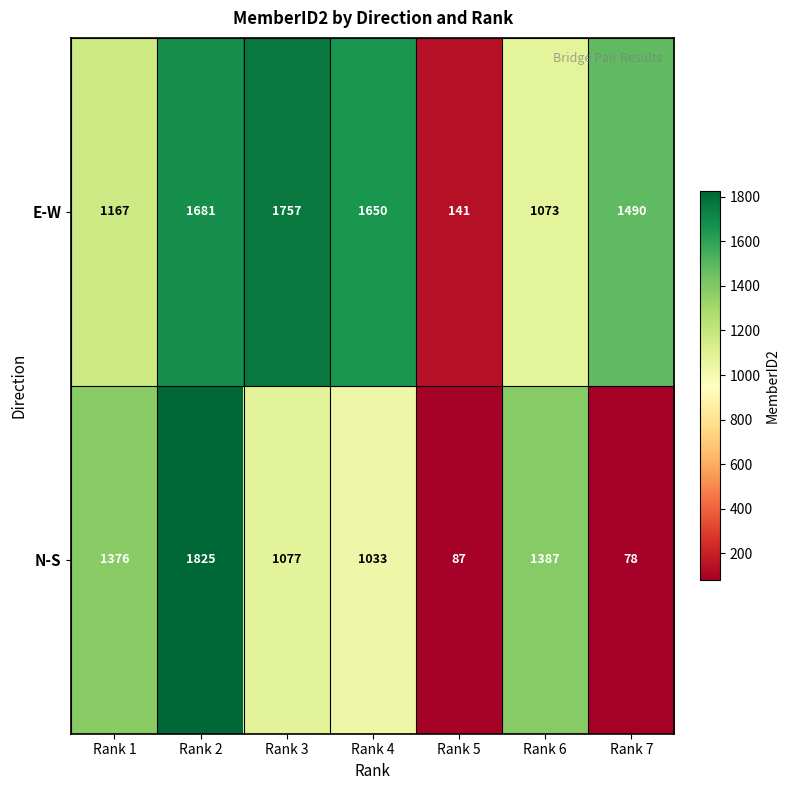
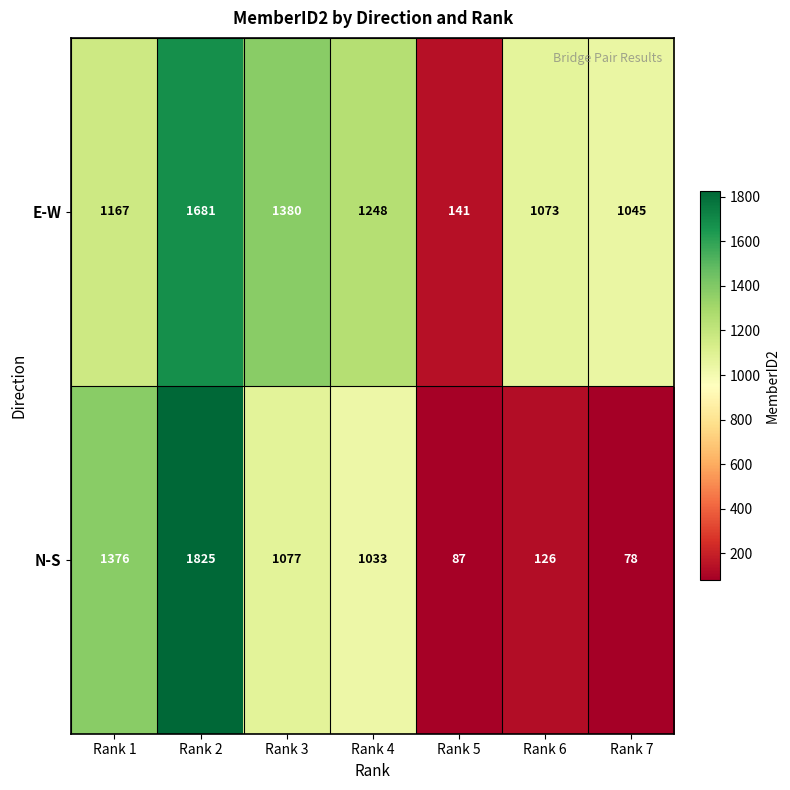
  {
    "E-W": {
      "Rank 1": 1167,
      "Rank 2": 1681,
-     "Rank 3": 1757,
-     "Rank 4": 1650,
+     "Rank 3": 1380,
+     "Rank 4": 1248,
      "Rank 5": 141,
      "Rank 6": 1073,
-     "Rank 7": 1490
+     "Rank 7": 1045
    },
    "N-S": {
      "Rank 1": 1376,
      "Rank 2": 1825,
      "Rank 3": 1077,
      "Rank 4": 1033,
      "Rank 5": 87,
-     "Rank 6": 1387,
+     "Rank 6": 126,
      "Rank 7": 78
    }
  }
